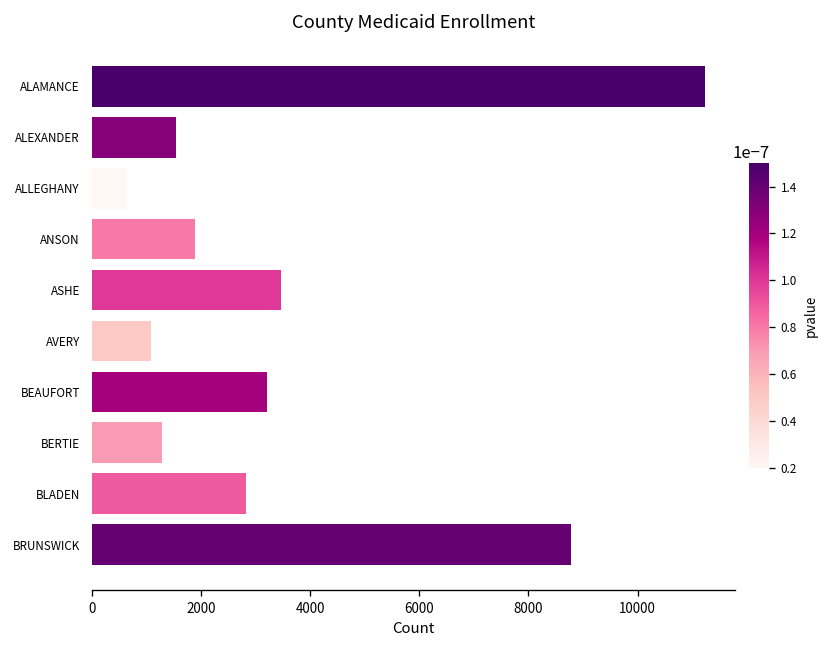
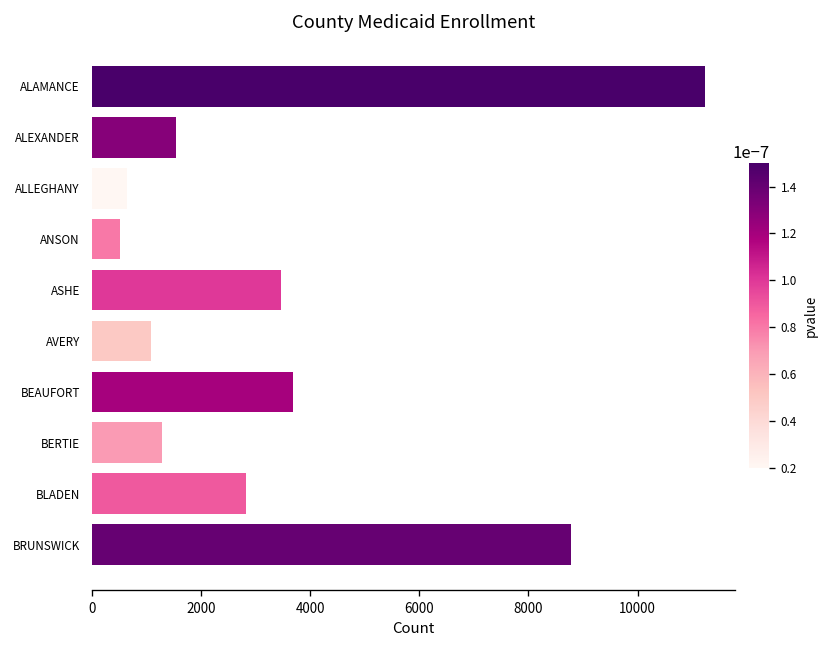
  {
    "ALAMANCE": 11200,
    "ALEXANDER": 1500,
    "ALLEGHANY": 700,
-   "ANSON": 1900,
+   "ANSON": 500,
    "ASHE": 3500,
    "AVERY": 1100,
-   "BEAUFORT": 3200,
+   "BEAUFORT": 3700,
    "BERTIE": 1300,
    "BLADEN": 2800,
    "BRUNSWICK": 8800
  }
